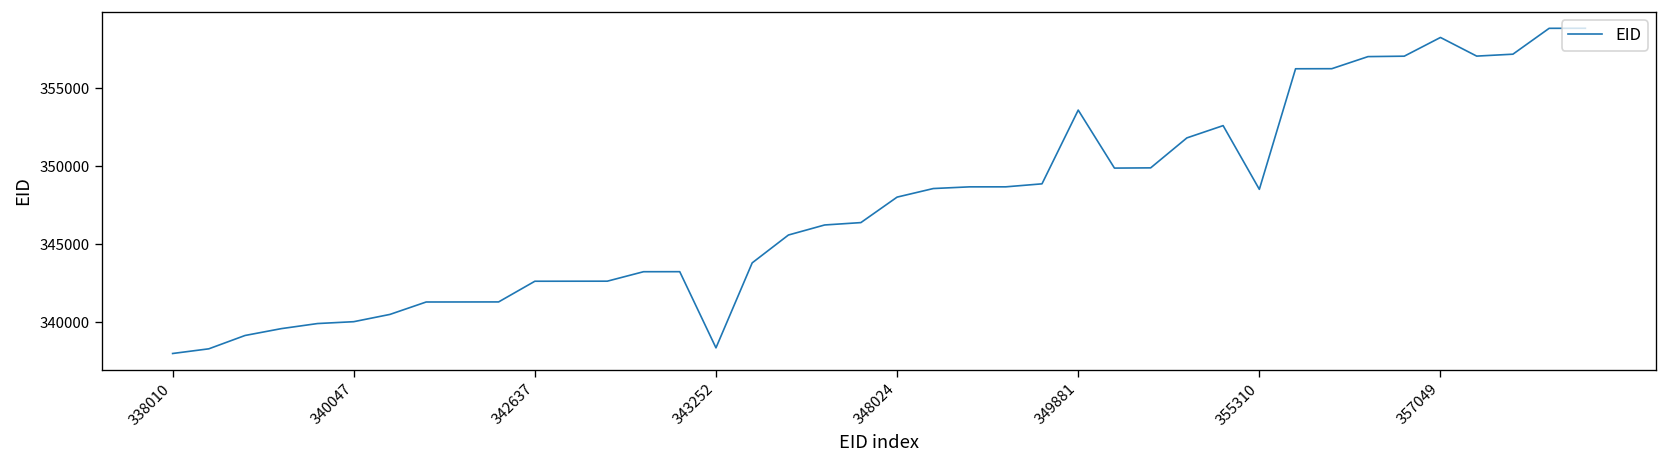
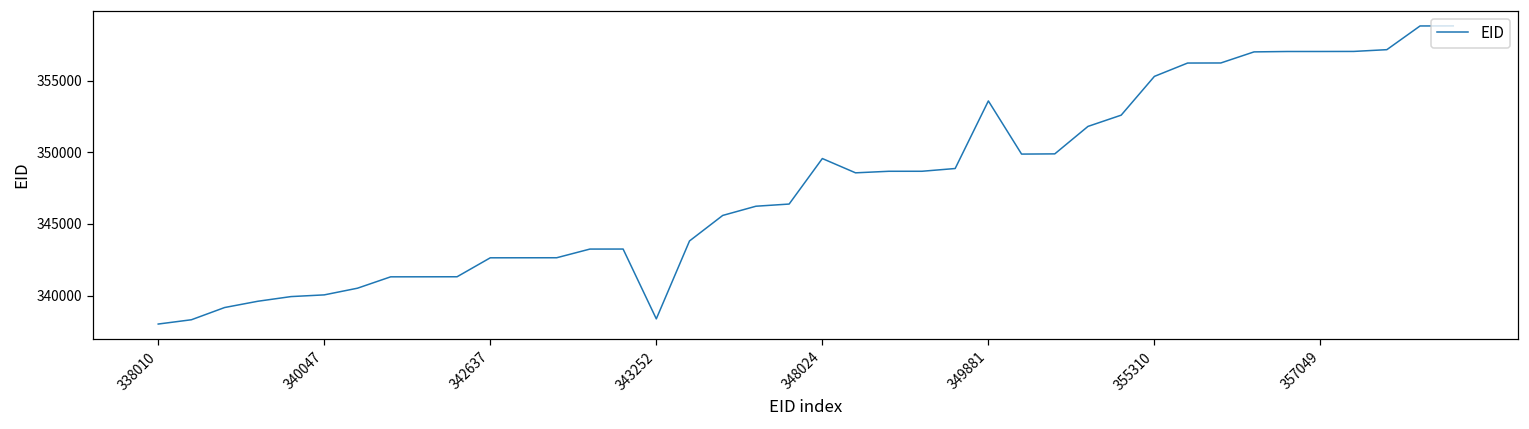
  {
    "338010": 338000,
    "340047": 340000,
    "342637": 342600,
    "343252": 338400,
-   "348024": 348000,
+   "348024": 349600,
    "349881": 353600,
-   "355310": 348500,
-   "357049": 358200
+   "355310": 355300,
+   "357049": 357000
  }
